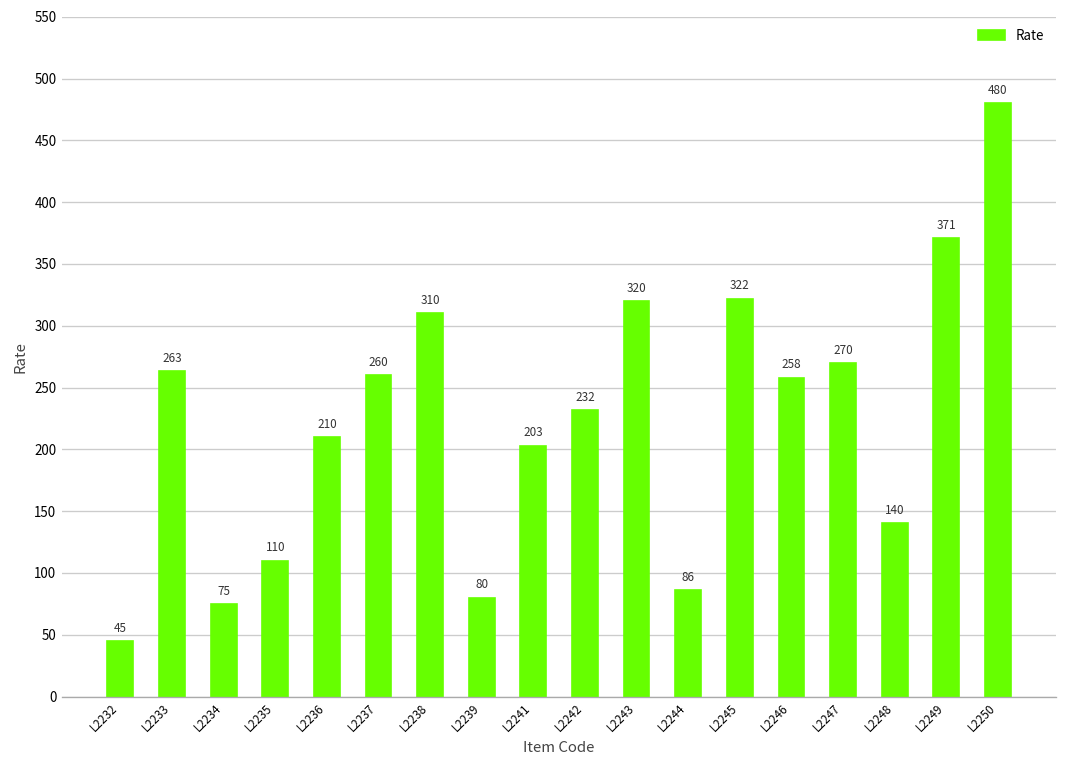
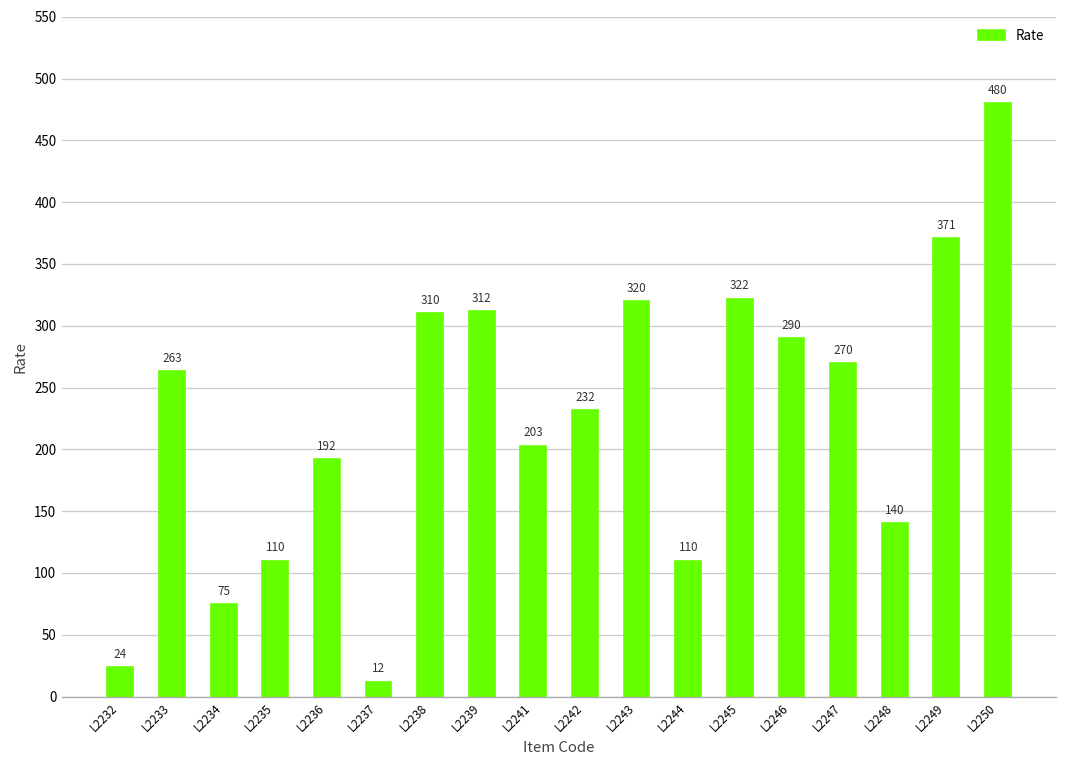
  {
-   "L2232": 45,
+   "L2232": 24,
    "L2233": 263,
    "L2234": 75,
    "L2235": 110,
-   "L2236": 210,
-   "L2237": 260,
+   "L2236": 192,
+   "L2237": 12,
    "L2238": 310,
-   "L2239": 80,
+   "L2239": 312,
    "L2241": 203,
    "L2242": 232,
    "L2243": 320,
-   "L2244": 86,
+   "L2244": 110,
    "L2245": 322,
-   "L2246": 258,
+   "L2246": 290,
    "L2247": 270,
    "L2248": 140,
    "L2249": 371,
    "L2250": 480
  }
